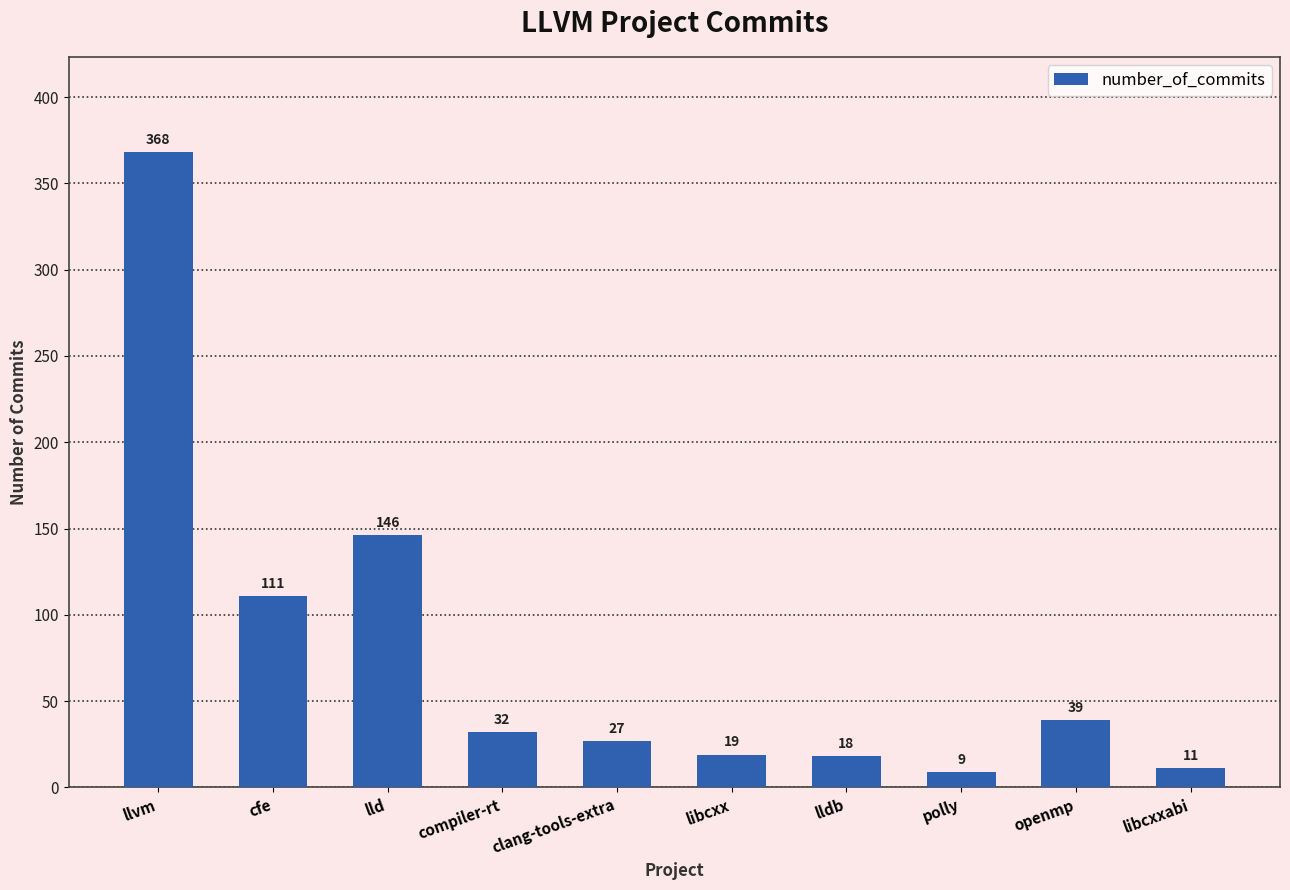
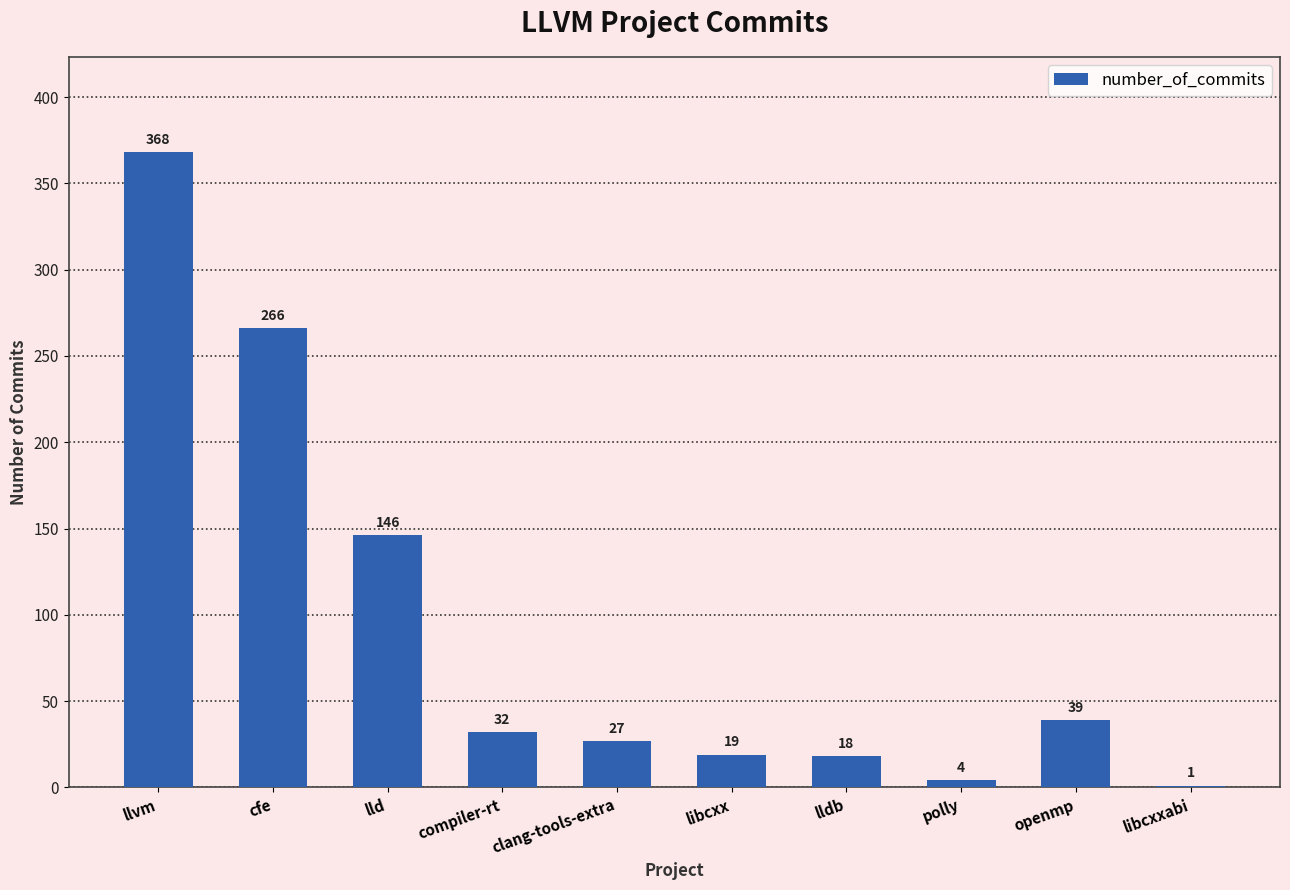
  {
    "llvm": 368,
-   "cfe": 111,
+   "cfe": 266,
    "lld": 146,
    "compiler-rt": 32,
    "clang-tools-extra": 27,
    "libcxx": 19,
    "lldb": 18,
-   "polly": 9,
+   "polly": 4,
    "openmp": 39,
-   "libcxxabi": 11
+   "libcxxabi": 1
  }
